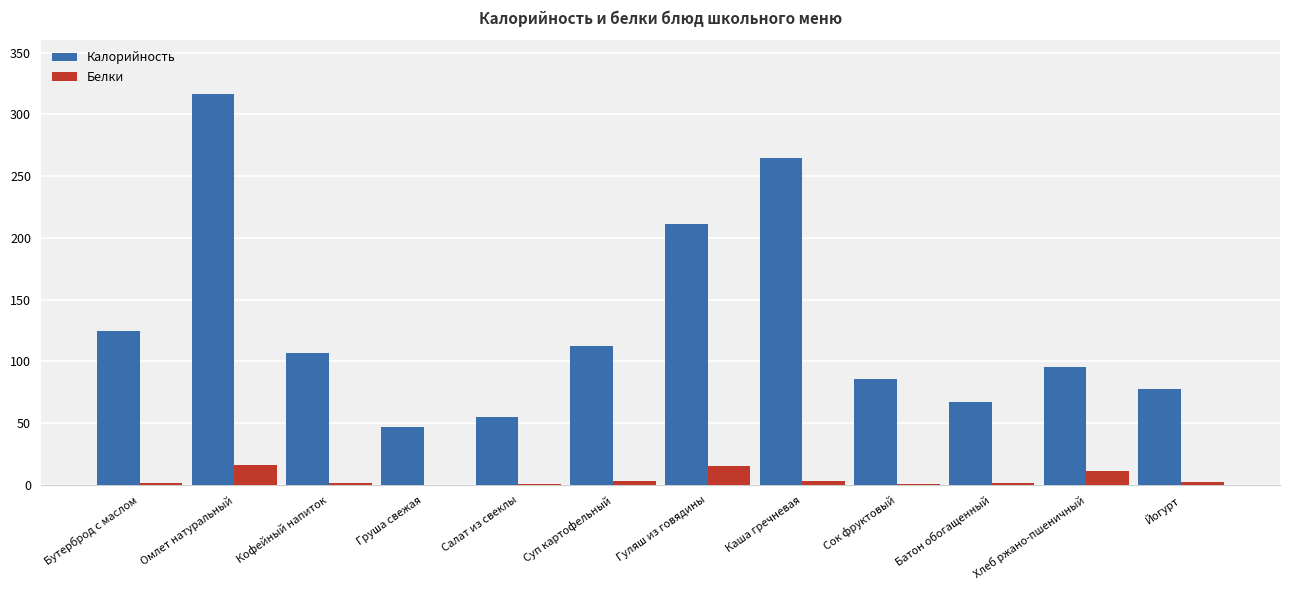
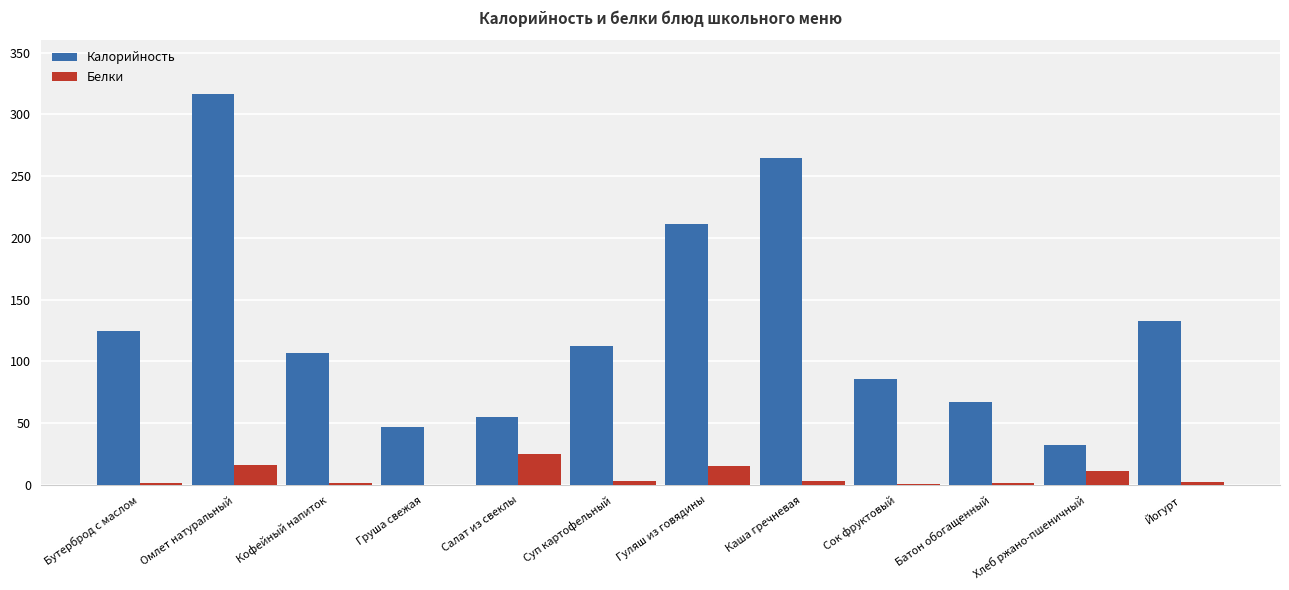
  {
    "Калорийность": {
      "Бутерброд с маслом": 125,
      "Омлет натуральный": 316,
      "Кофейный напиток": 107,
      "Груша свежая": 47,
      "Салат из свеклы": 55,
      "Суп картофельный": 113,
      "Гуляш из говядины": 211,
      "Каша гречневая": 265,
      "Сок фруктовый": 86,
      "Батон обогащенный": 67,
-     "Хлеб ржано-пшеничный": 95,
-     "Йогурт": 78
+     "Хлеб ржано-пшеничный": 32,
+     "Йогурт": 133
    },
    "Белки": {
      "Омлет натуральный": 16,
-     "Салат из свеклы": 1,
+     "Салат из свеклы": 25,
      "Суп картофельный": 3,
      "Гуляш из говядины": 16,
      "Каша гречневая": 4,
      "Хлеб ржано-пшеничный": 11,
      "Йогурт": 3
    }
  }
